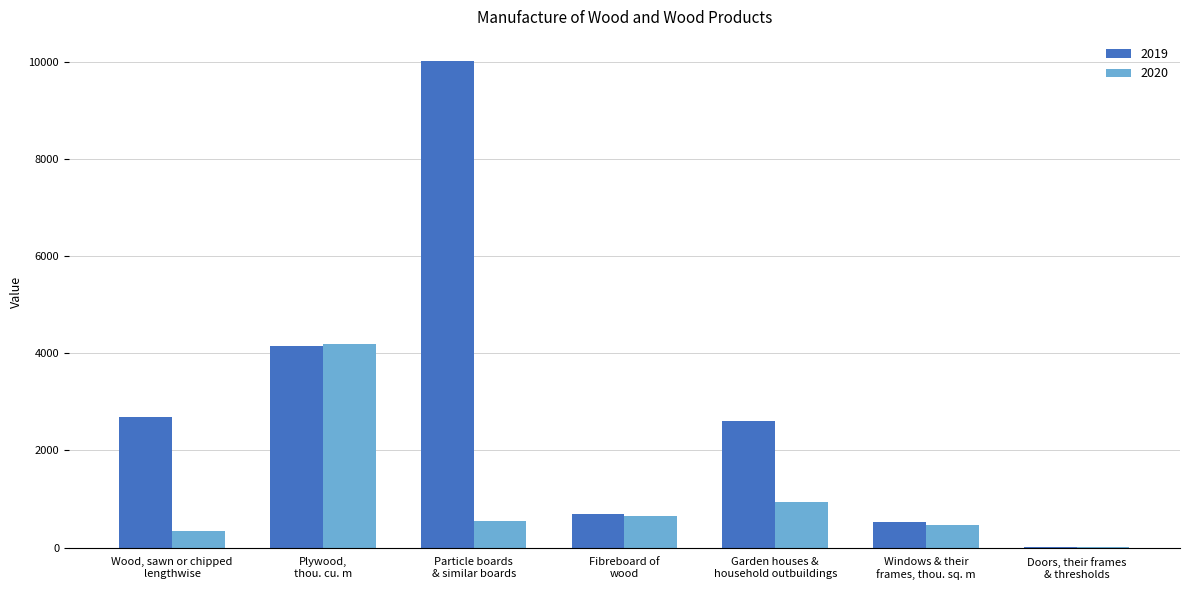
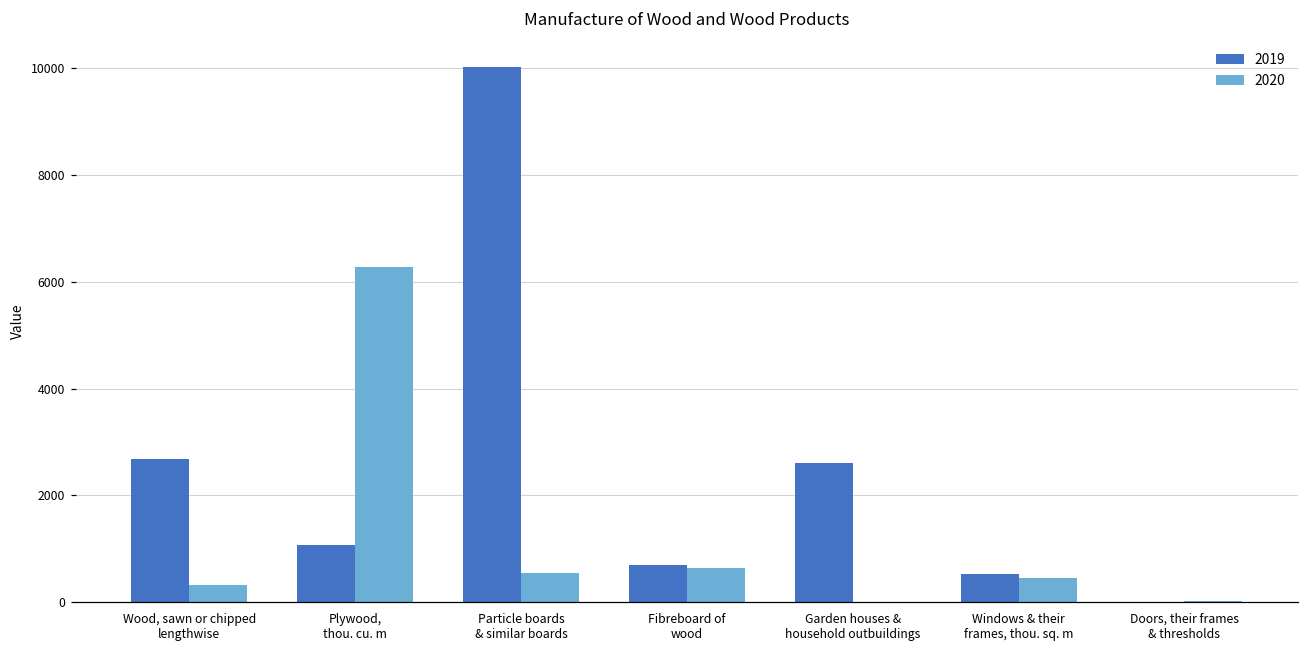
  {
    "2019": {
      "Wood, sawn or chipped lengthwise": 2700,
-     "Plywood, thou. cu. m": 4100,
+     "Plywood, thou. cu. m": 1100,
      "Particle boards & similar boards": 10000,
      "Fibreboard of wood": 700,
      "Garden houses & household outbuildings": 2600,
      "Windows & their frames, thou. sq. m": 500
    },
    "2020": {
      "Wood, sawn or chipped lengthwise": 300,
-     "Plywood, thou. cu. m": 4200,
+     "Plywood, thou. cu. m": 6300,
      "Particle boards & similar boards": 500,
      "Fibreboard of wood": 600,
-     "Garden houses & household outbuildings": 900,
+     "Garden houses & household outbuildings": 0,
      "Windows & their frames, thou. sq. m": 500
    }
  }
